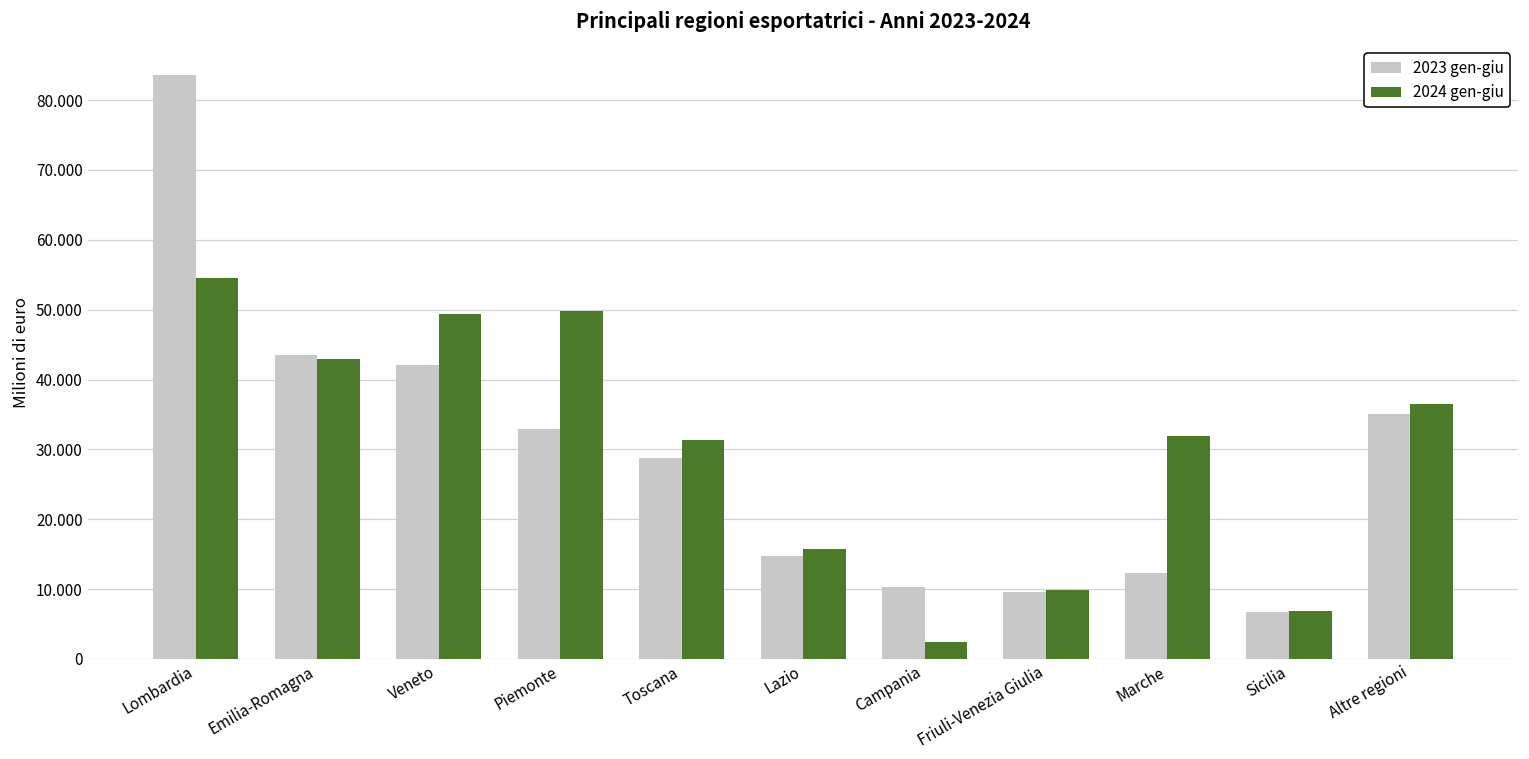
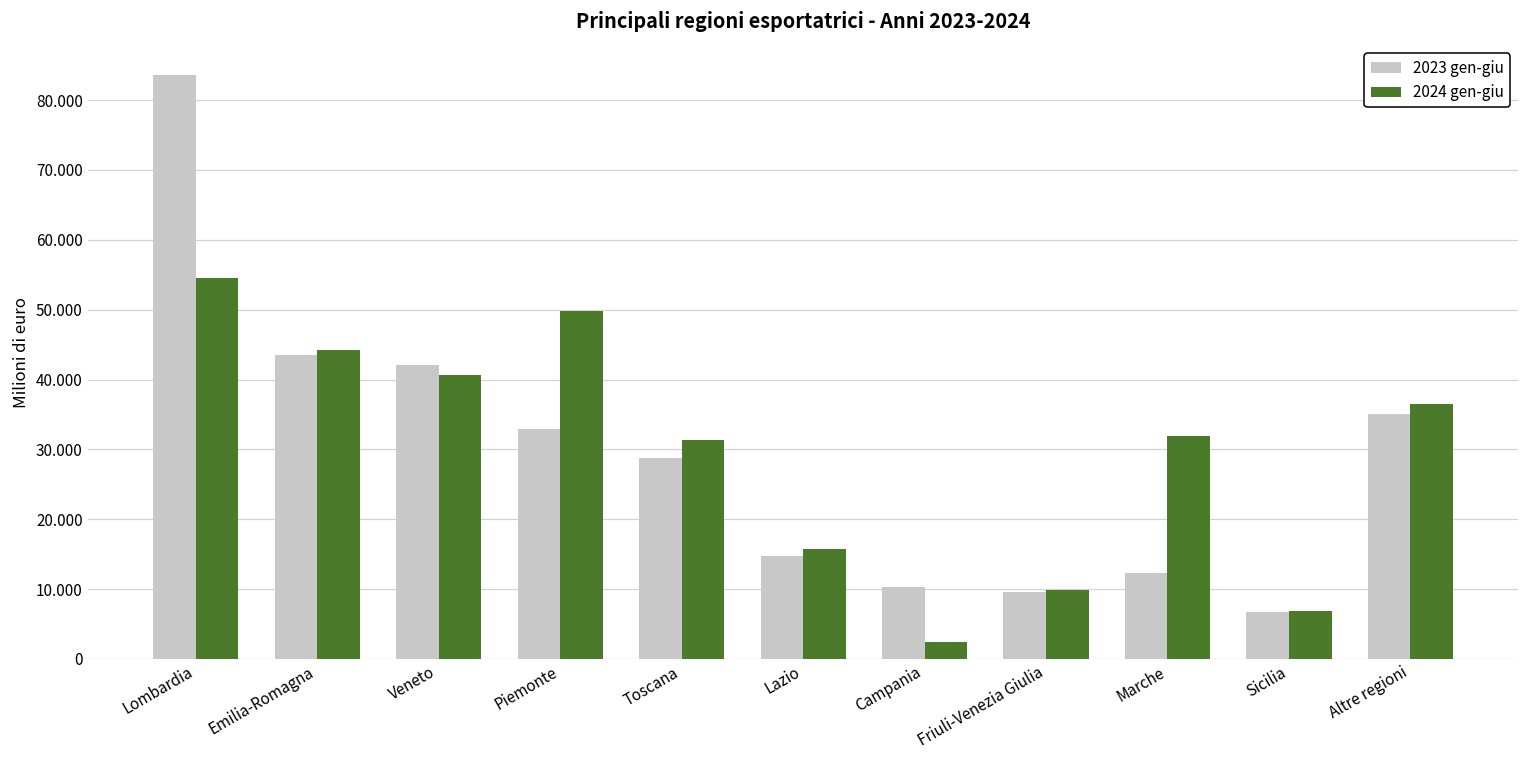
  {
    "2023 gen-giu": {
      "Lombardia": 84,
      "Emilia-Romagna": 44,
      "Veneto": 42,
      "Piemonte": 33,
      "Toscana": 29,
      "Lazio": 15,
      "Campania": 10,
      "Friuli-Venezia Giulia": 10,
      "Marche": 12,
      "Sicilia": 7,
      "Altre regioni": 35
    },
    "2024 gen-giu": {
      "Lombardia": 55,
-     "Emilia-Romagna": 43,
-     "Veneto": 49,
+     "Emilia-Romagna": 44,
+     "Veneto": 41,
      "Piemonte": 50,
      "Toscana": 31,
      "Lazio": 16,
      "Campania": 2,
      "Friuli-Venezia Giulia": 10,
      "Marche": 32,
      "Sicilia": 7,
      "Altre regioni": 37
    }
  }
